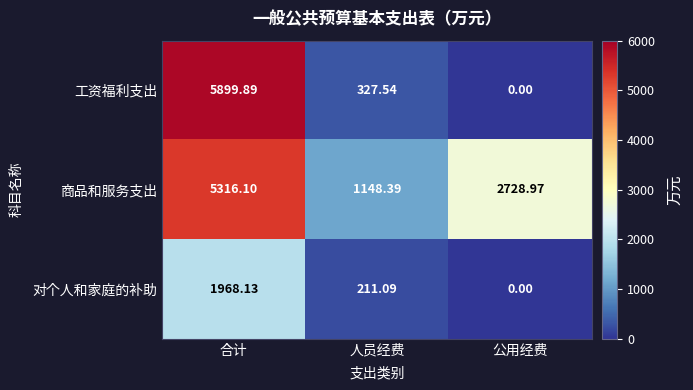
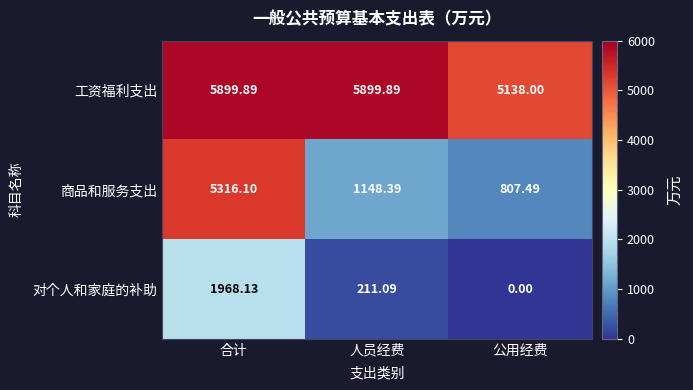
  {
    "工资福利支出": {
      "合计": 5899.89,
-     "人员经费": 327.54,
-     "公用经费": 0.00
+     "人员经费": 5899.89,
+     "公用经费": 5138.00
    },
    "商品和服务支出": {
      "合计": 5316.10,
      "人员经费": 1148.39,
-     "公用经费": 2728.97
+     "公用经费": 807.49
    },
    "对个人和家庭的补助": {
      "合计": 1968.13,
      "人员经费": 211.09,
      "公用经费": 0.00
    }
  }
